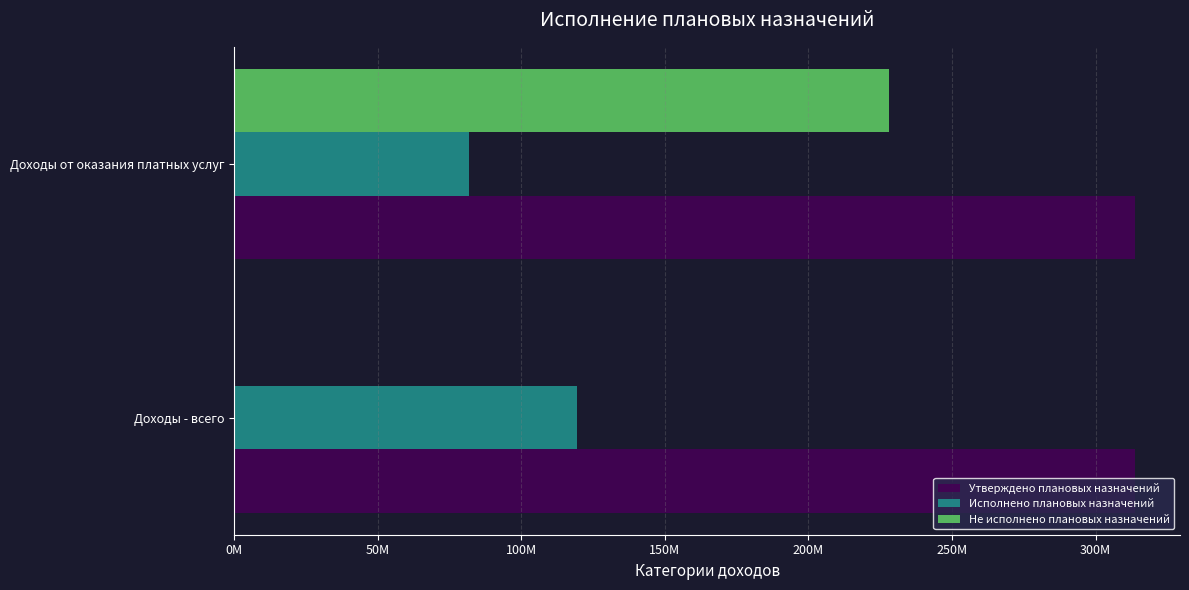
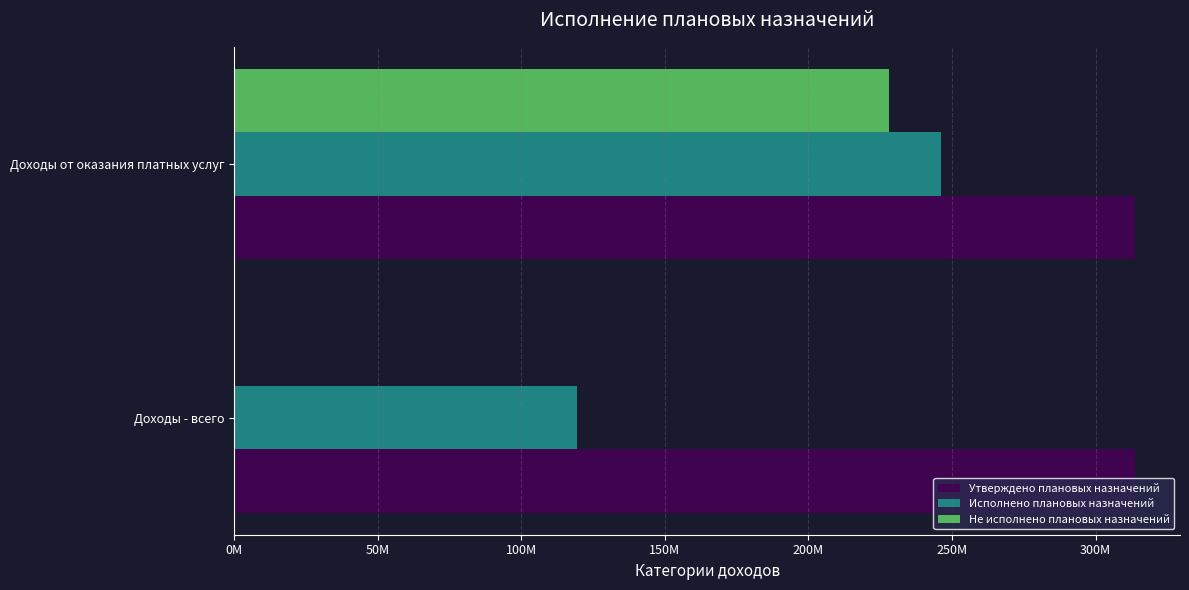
  {
    "Утверждено плановых назначений": {
      "Доходы от оказания платных услуг": 314000000
    },
    "Исполнено плановых назначений": {
-     "Доходы от оказания платных услуг": 82000000,
+     "Доходы от оказания платных услуг": 246000000,
      "Доходы - всего": 119000000
    },
    "Не исполнено плановых назначений": {
      "Доходы от оказания платных услуг": 228000000,
      "Доходы - всего": 0
    }
  }
